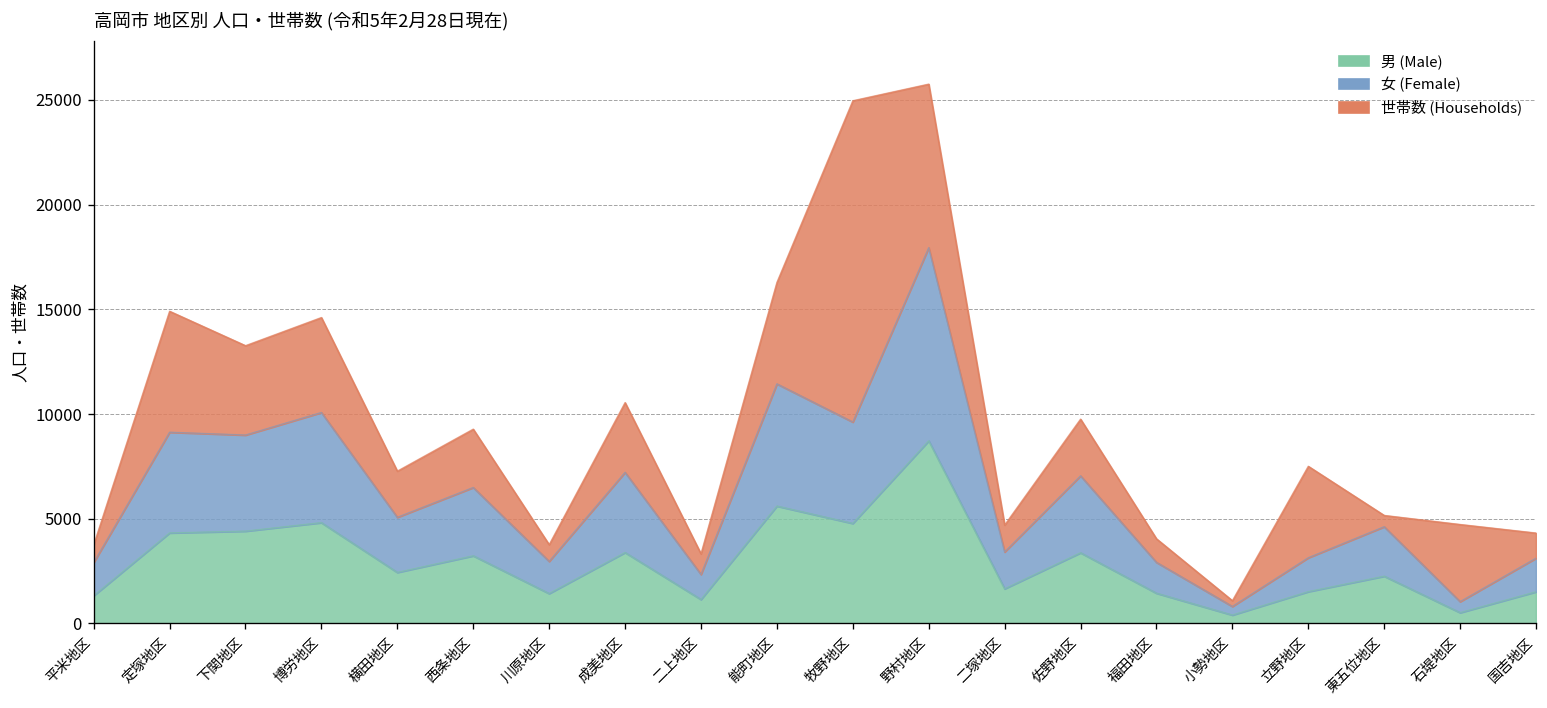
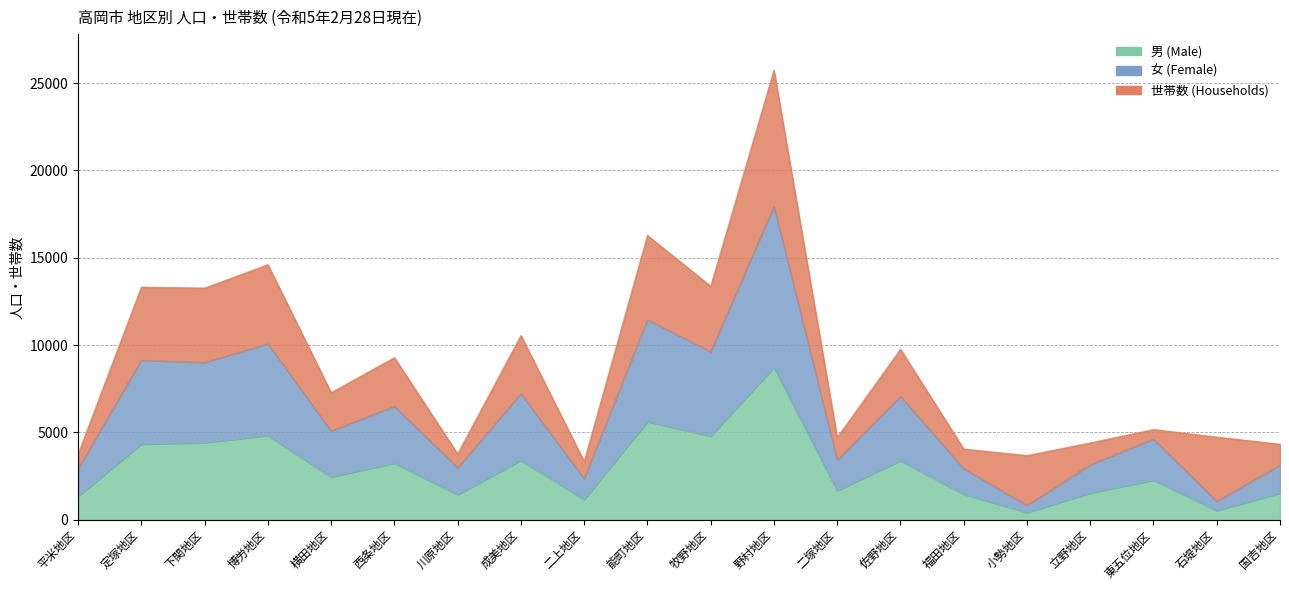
  {
    "世帯数 (Households)": {
      "平米地区": 800,
-     "定塚地区": 5800,
+     "定塚地区": 4200,
      "下関地区": 4300,
      "博労地区": 4500,
      "横田地区": 2200,
      "西条地区": 2800,
      "川原地区": 800,
      "成美地区": 3300,
      "二上地区": 1000,
      "能町地区": 4800,
-     "牧野地区": 15300,
+     "牧野地区": 3800,
      "野村地区": 7800,
      "二塚地区": 1300,
      "佐野地区": 2700,
      "福田地区": 1100,
-     "小勢地区": 300,
-     "立野地区": 4400,
+     "小勢地区": 2900,
+     "立野地区": 1300,
      "東五位地区": 500,
      "石堤地区": 3700,
      "国吉地区": 1200
    }
  }
